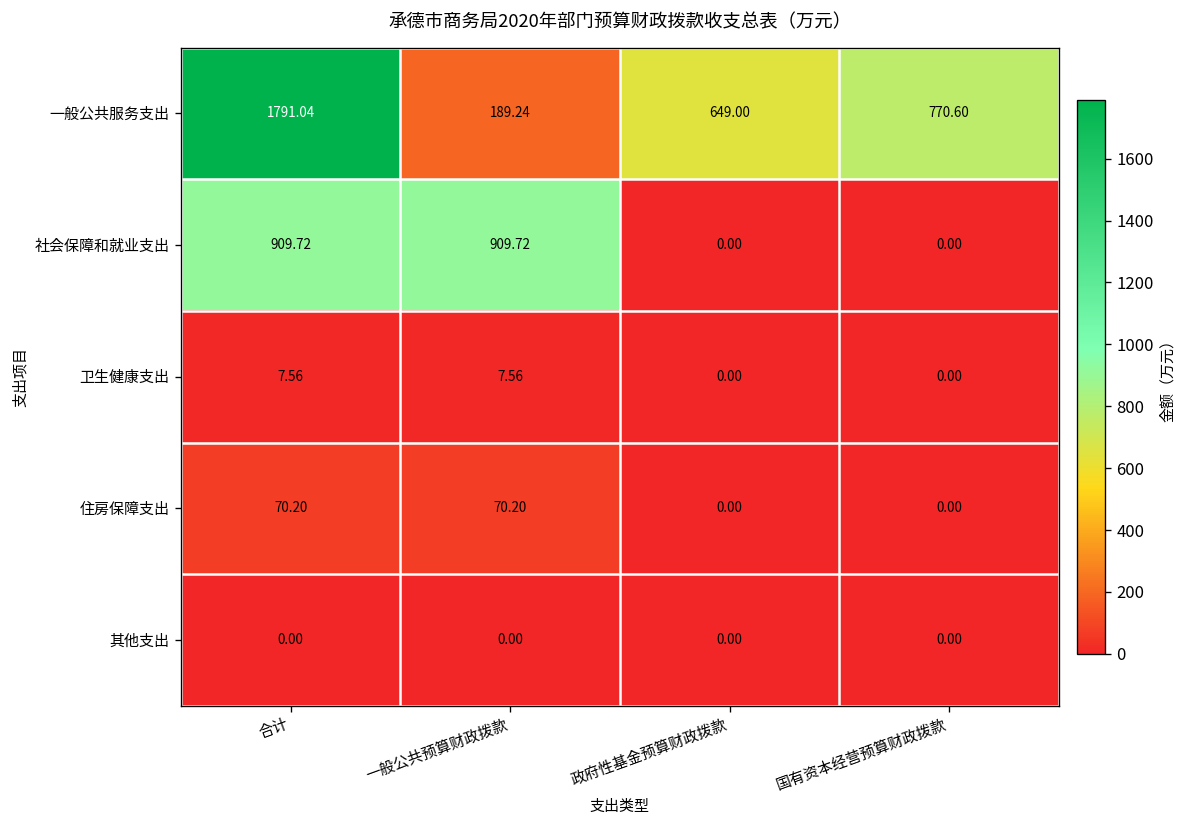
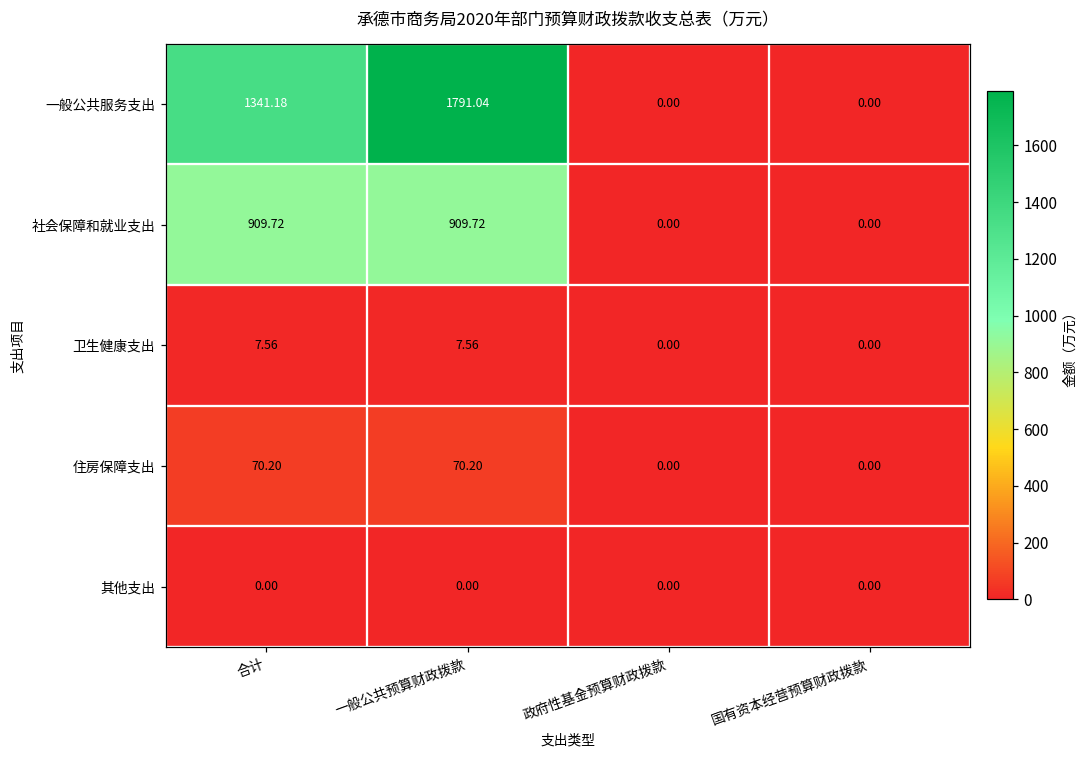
  {
    "一般公共服务支出": {
-     "合计": 1791.04,
-     "一般公共预算财政拨款": 189.24,
-     "政府性基金预算财政拨款": 649.00,
-     "国有资本经营预算财政拨款": 770.60
+     "合计": 1341.18,
+     "一般公共预算财政拨款": 1791.04,
+     "政府性基金预算财政拨款": 0.00,
+     "国有资本经营预算财政拨款": 0.00
    },
    "社会保障和就业支出": {
      "合计": 909.72,
      "一般公共预算财政拨款": 909.72,
      "政府性基金预算财政拨款": 0.00,
      "国有资本经营预算财政拨款": 0.00
    },
    "卫生健康支出": {
      "合计": 7.56,
      "一般公共预算财政拨款": 7.56,
      "政府性基金预算财政拨款": 0.00,
      "国有资本经营预算财政拨款": 0.00
    },
    "住房保障支出": {
      "合计": 70.20,
      "一般公共预算财政拨款": 70.20,
      "政府性基金预算财政拨款": 0.00,
      "国有资本经营预算财政拨款": 0.00
    },
    "其他支出": {
      "合计": 0.00,
      "一般公共预算财政拨款": 0.00,
      "政府性基金预算财政拨款": 0.00,
      "国有资本经营预算财政拨款": 0.00
    }
  }
